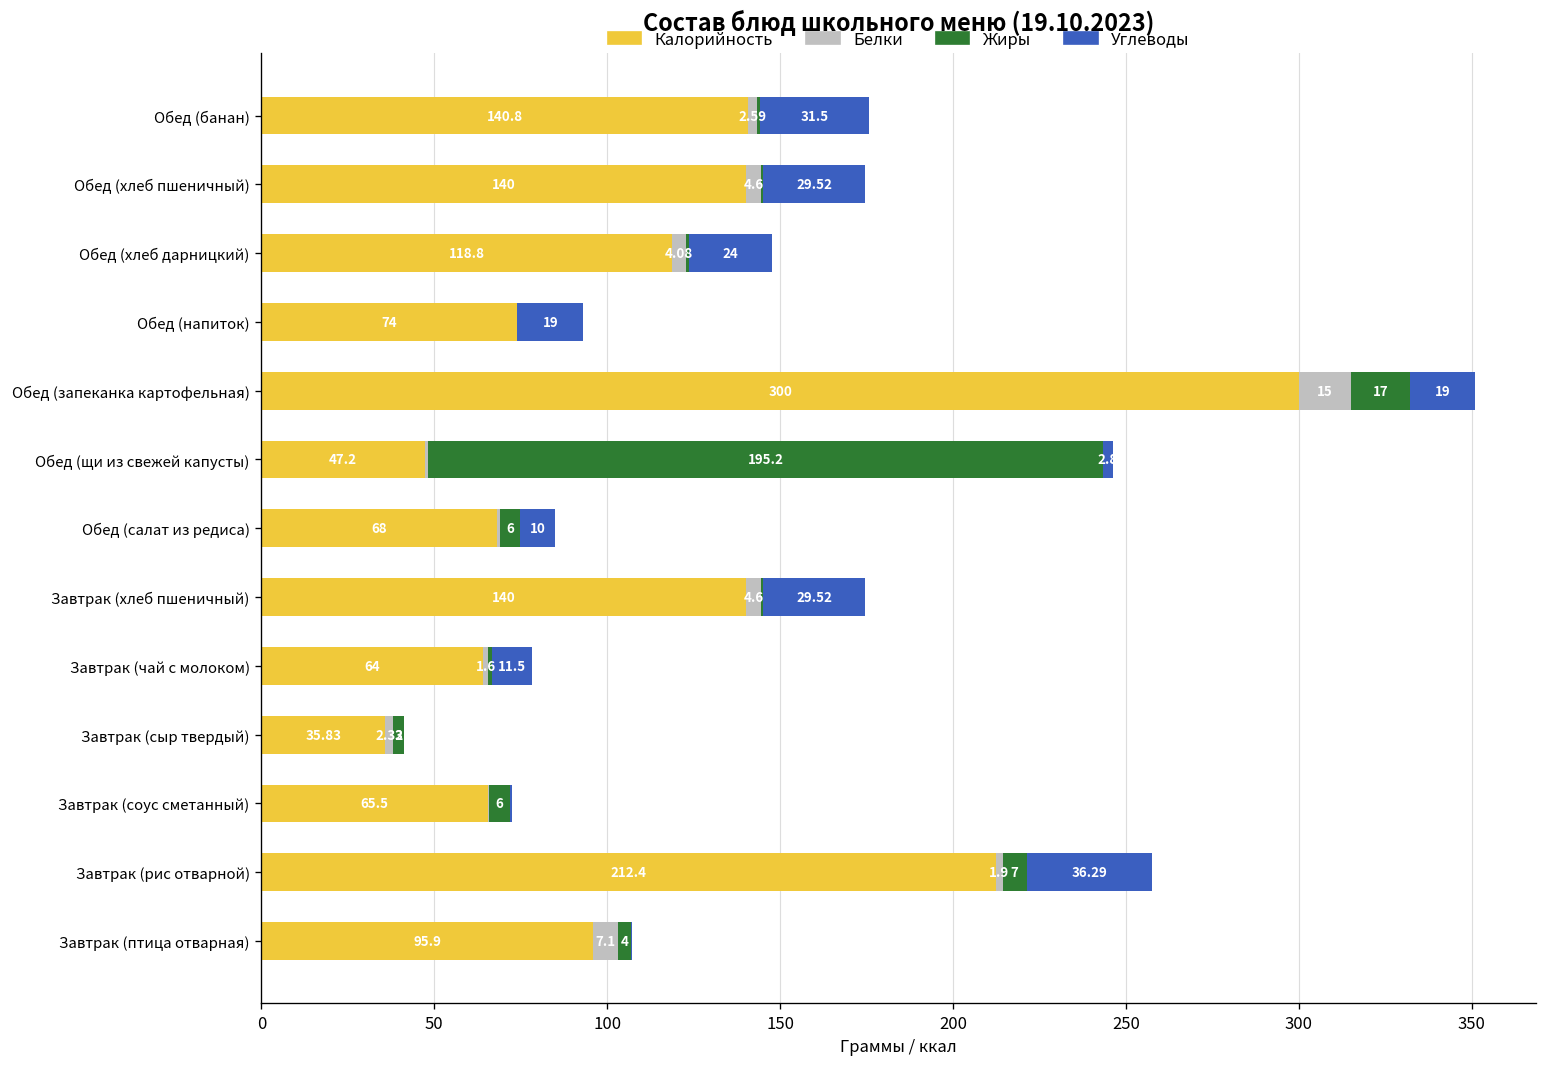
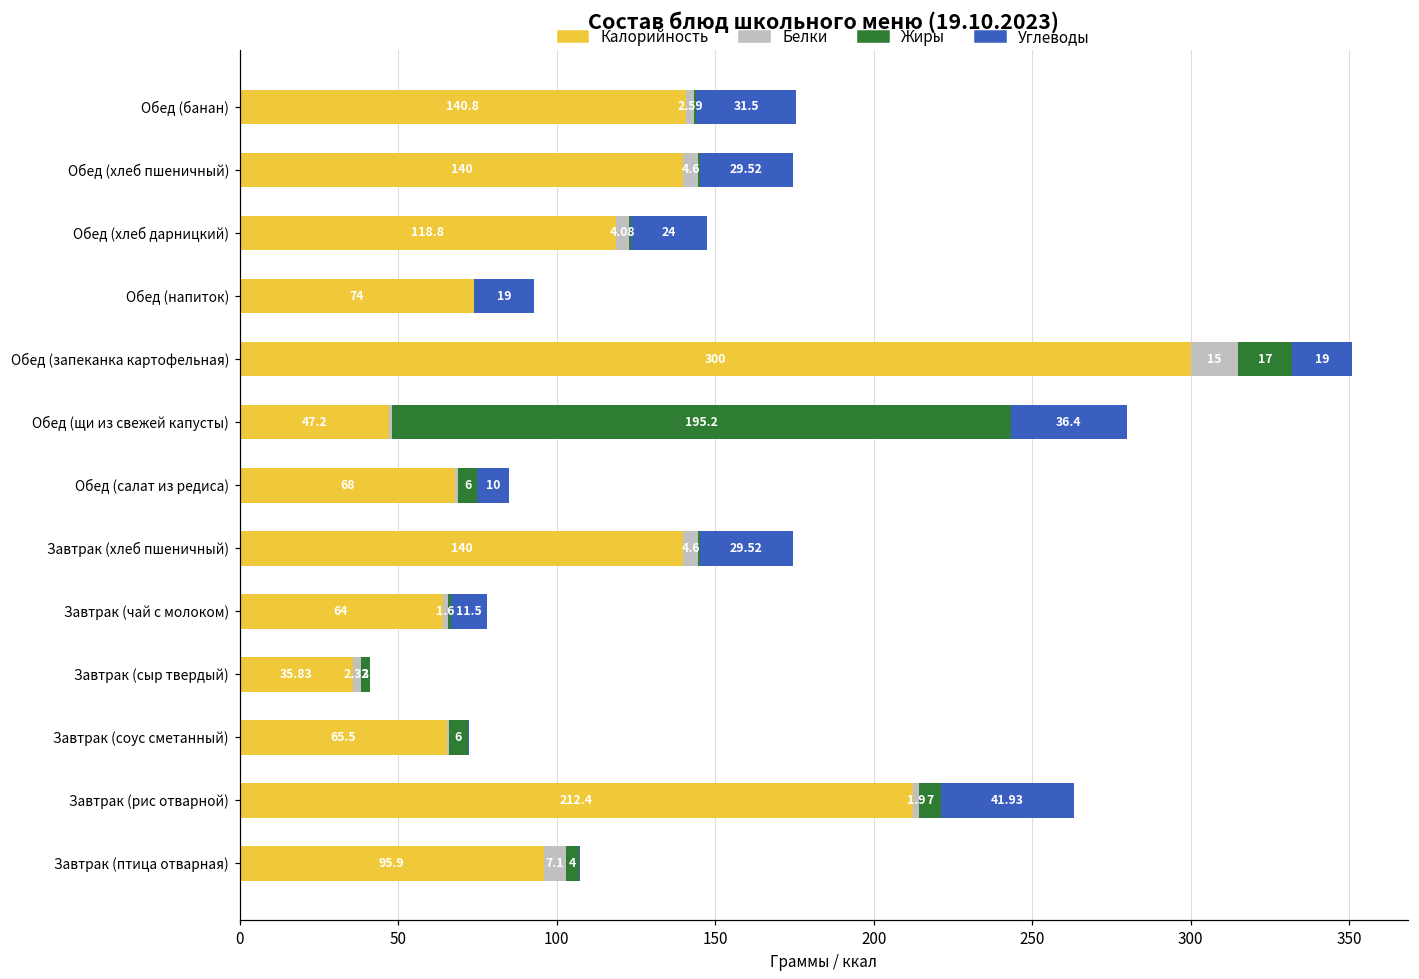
  {
    "Калорийность": {
      "Обед (банан)": 140.8,
      "Обед (хлеб пшеничный)": 140,
      "Обед (хлеб дарницкий)": 118.8,
      "Обед (напиток)": 74,
      "Обед (запеканка картофельная)": 300,
      "Обед (щи из свежей капусты)": 47.2,
      "Обед (салат из редиса)": 68,
      "Завтрак (хлеб пшеничный)": 140,
      "Завтрак (чай с молоком)": 64,
      "Завтрак (сыр твердый)": 35.83,
      "Завтрак (соус сметанный)": 65.5,
      "Завтрак (рис отварной)": 212.4,
      "Завтрак (птица отварная)": 95.9
    },
    "Белки": {
      "Обед (банан)": 2.59,
      "Обед (хлеб пшеничный)": 4.6,
      "Обед (хлеб дарницкий)": 4.08,
      "Обед (запеканка картофельная)": 15,
      "Завтрак (хлеб пшеничный)": 4.6,
      "Завтрак (чай с молоком)": 1.6,
      "Завтрак (рис отварной)": 1.9,
      "Завтрак (птица отварная)": 7.1
    },
    "Жиры": {
      "Обед (запеканка картофельная)": 17,
      "Обед (щи из свежей капусты)": 195.2,
      "Обед (салат из редиса)": 6,
      "Завтрак (соус сметанный)": 6,
      "Завтрак (рис отварной)": 7,
      "Завтрак (птица отварная)": 4
    },
    "Углеводы": {
      "Обед (банан)": 31.5,
      "Обед (хлеб пшеничный)": 29.52,
      "Обед (хлеб дарницкий)": 24,
      "Обед (напиток)": 19,
      "Обед (запеканка картофельная)": 19,
-     "Обед (щи из свежей капусты)": 2.8,
+     "Обед (щи из свежей капусты)": 36.4,
      "Обед (салат из редиса)": 10,
      "Завтрак (хлеб пшеничный)": 29.52,
      "Завтрак (чай с молоком)": 11.5,
-     "Завтрак (рис отварной)": 36.29
+     "Завтрак (рис отварной)": 41.93
    }
  }
